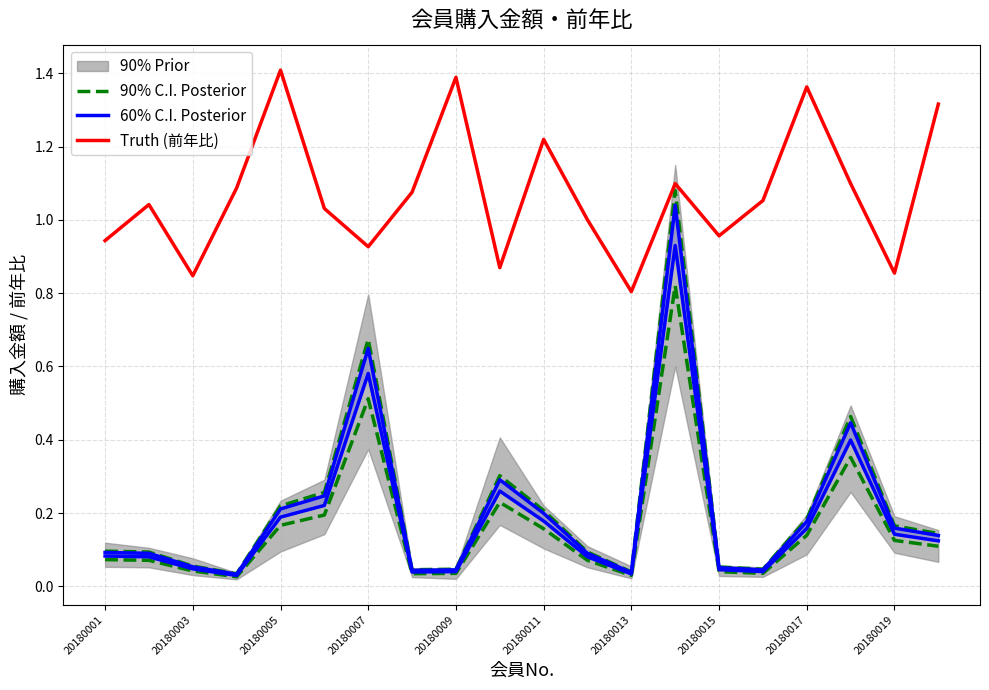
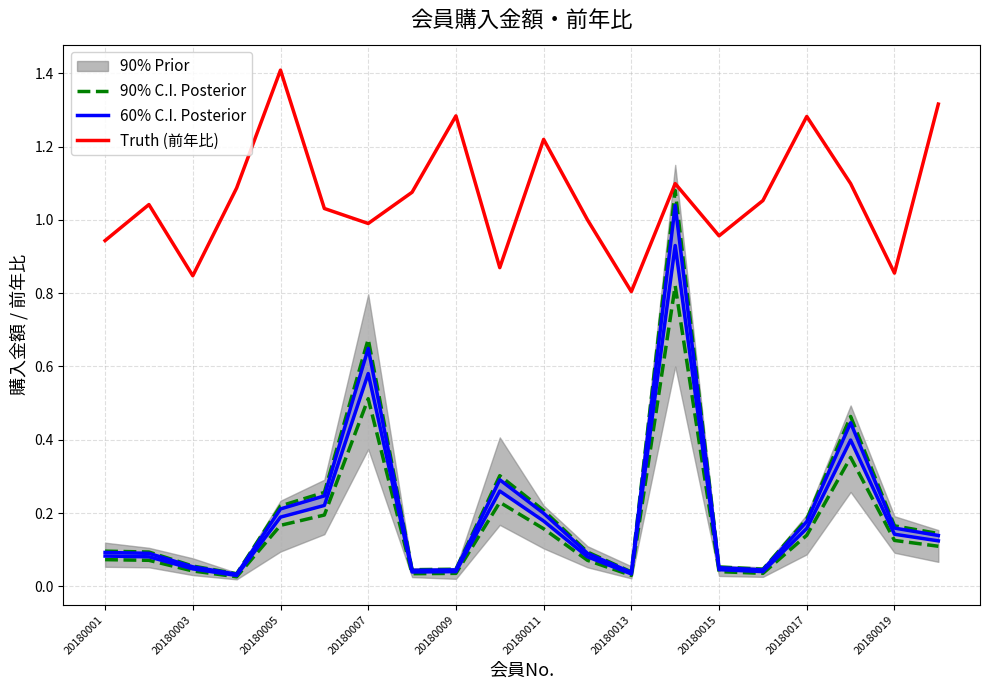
  {
    "Truth (前年比)": {
      "20180001": 0.94,
      "20180003": 0.85,
      "20180005": 1.41,
-     "20180007": 0.93,
-     "20180009": 1.39,
+     "20180007": 0.99,
+     "20180009": 1.28,
      "20180011": 1.22,
      "20180013": 0.80,
      "20180015": 0.96,
-     "20180017": 1.36,
+     "20180017": 1.28,
      "20180019": 0.85
    }
  }
